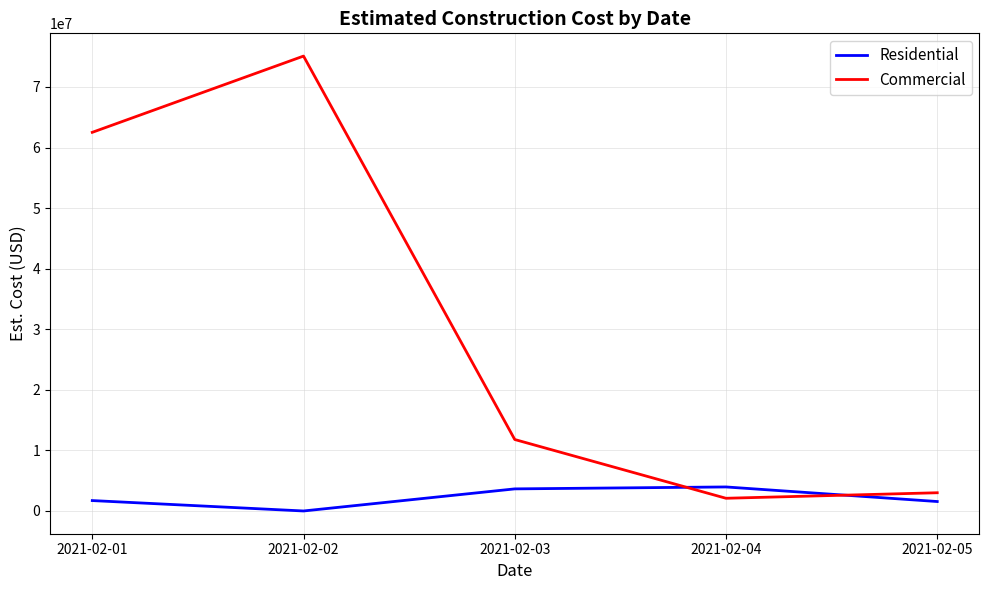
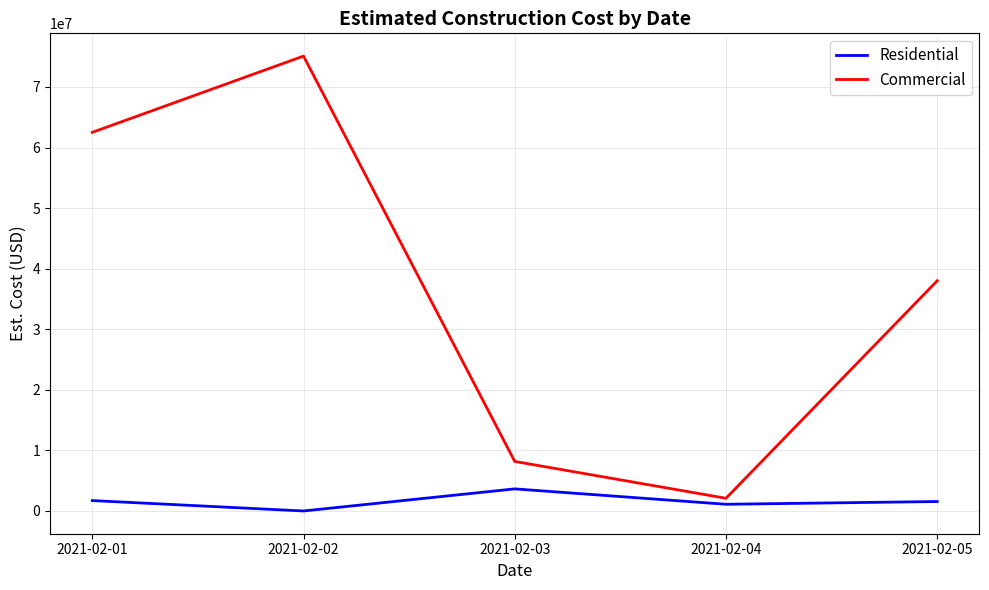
  {
    "Residential": {
      "2021-02-01": 2000000,
      "2021-02-02": 0,
      "2021-02-03": 4000000,
-     "2021-02-04": 4000000,
+     "2021-02-04": 1000000,
      "2021-02-05": 2000000
    },
    "Commercial": {
      "2021-02-01": 63000000,
      "2021-02-02": 75000000,
-     "2021-02-03": 12000000,
+     "2021-02-03": 8000000,
      "2021-02-04": 2000000,
-     "2021-02-05": 3000000
+     "2021-02-05": 38000000
    }
  }
